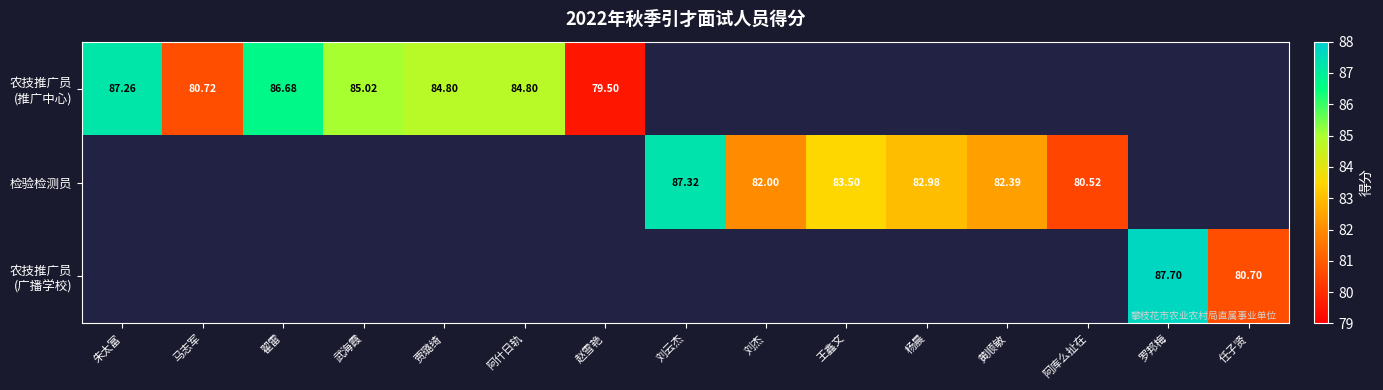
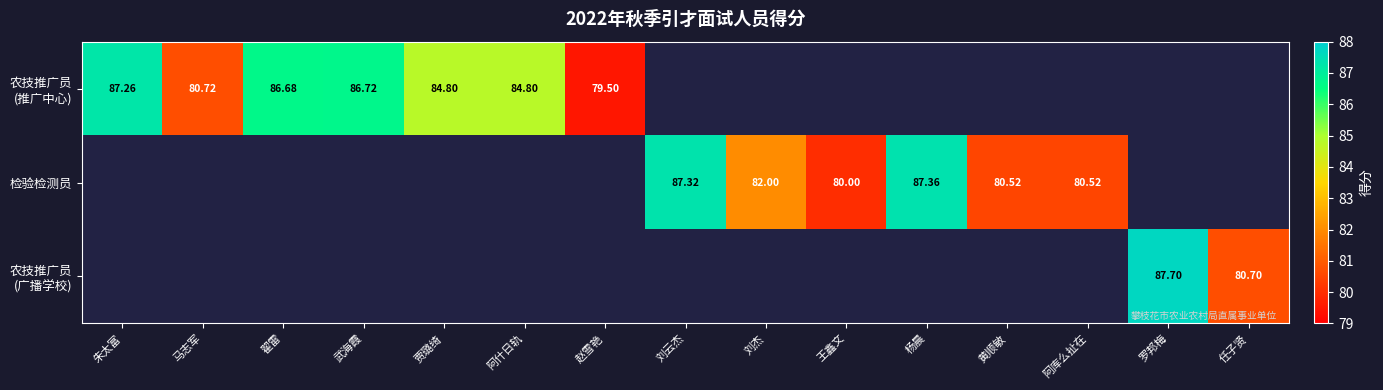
  {
    "农技推广员 (推广中心)": {
      "朱太富": 87.26,
      "马志军": 80.72,
      "翟雷": 86.68,
-     "武海霞": 85.02,
+     "武海霞": 86.72,
      "贾璐绮": 84.80,
      "阿什日轨": 84.80,
      "赵雪艳": 79.50
    },
    "检验检测员": {
      "刘云杰": 87.32,
      "刘杰": 82.00,
-     "王鑫文": 83.50,
-     "杨晨": 82.98,
-     "黄顺敏": 82.39,
+     "王鑫文": 80.00,
+     "杨晨": 87.36,
+     "黄顺敏": 80.52,
      "阿库么扯在": 80.52
    },
    "农技推广员 (广播学校)": {
      "任子贤": 80.70
    }
  }
